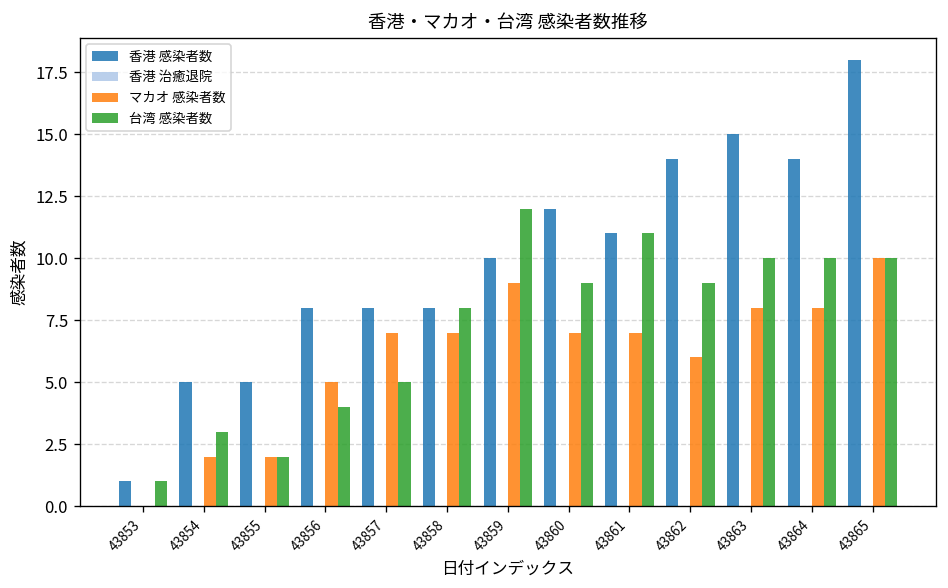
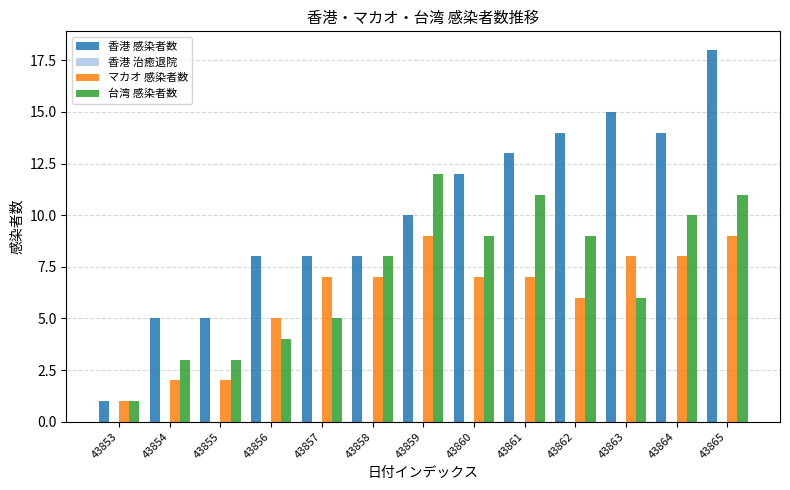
  {
    "香港 感染者数": {
      "43853": 1,
      "43854": 5,
      "43855": 5,
      "43856": 8,
      "43857": 8,
      "43858": 8,
      "43859": 10,
      "43860": 12,
-     "43861": 11,
+     "43861": 13,
      "43862": 14,
      "43863": 15,
      "43864": 14,
      "43865": 18
    },
    "香港 治癒退院": {
      "43853": 0,
      "43854": 0,
      "43855": 0,
      "43856": 0,
      "43857": 0,
      "43858": 0,
      "43859": 0,
      "43860": 0,
      "43861": 0,
      "43862": 0,
      "43863": 0,
      "43864": 0,
      "43865": 0
    },
    "マカオ 感染者数": {
-     "43853": 0,
+     "43853": 1,
      "43854": 2,
      "43855": 2,
      "43856": 5,
      "43857": 7,
      "43858": 7,
      "43859": 9,
      "43860": 7,
      "43861": 7,
      "43862": 6,
      "43863": 8,
      "43864": 8,
-     "43865": 10
+     "43865": 9
    },
    "台湾 感染者数": {
      "43853": 1,
      "43854": 3,
-     "43855": 2,
+     "43855": 3,
      "43856": 4,
      "43857": 5,
      "43858": 8,
      "43859": 12,
      "43860": 9,
      "43861": 11,
      "43862": 9,
-     "43863": 10,
+     "43863": 6,
      "43864": 10,
-     "43865": 10
+     "43865": 11
    }
  }
